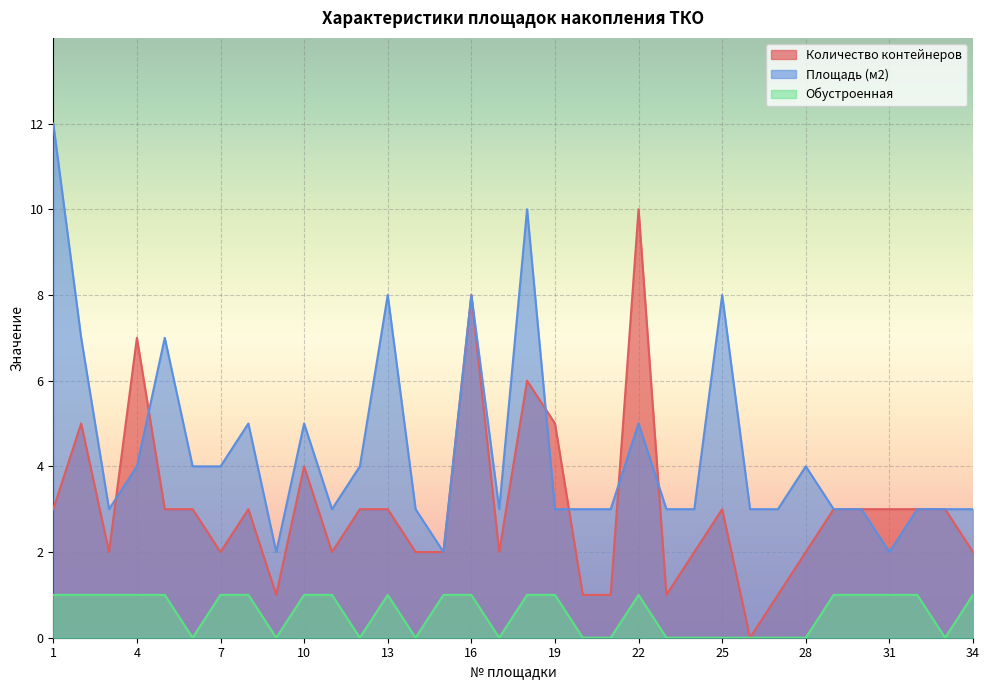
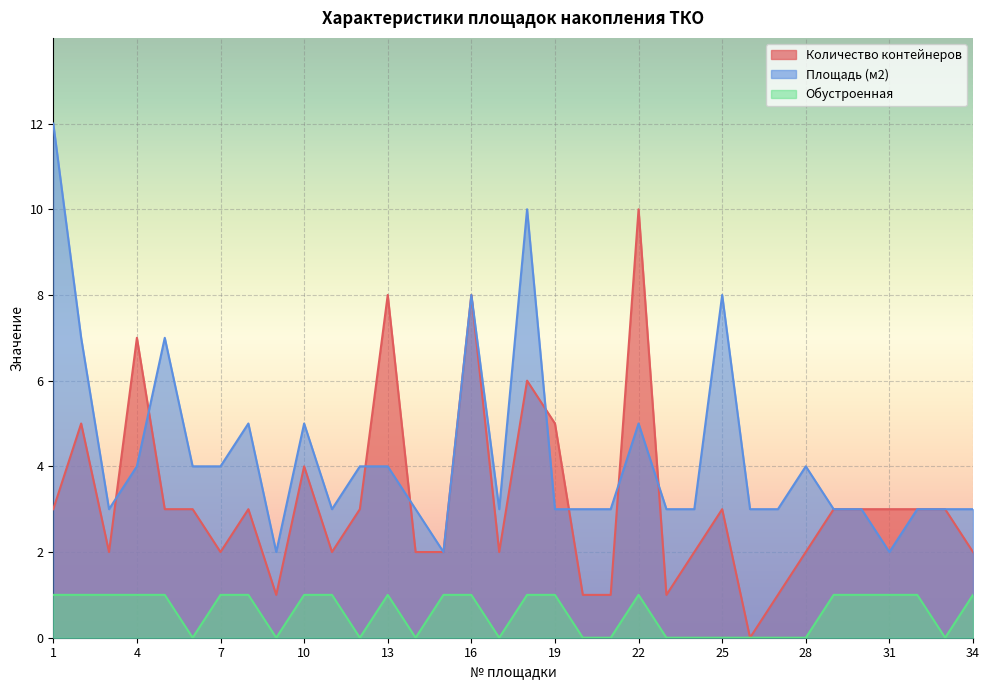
  {
    "Количество контейнеров": {
      "1": 3,
      "4": 7,
      "7": 2,
      "10": 4,
-     "13": 3,
+     "13": 8,
      "19": 5,
      "22": 10,
      "25": 3,
      "28": 2,
      "31": 3,
      "34": 2
    },
    "Площадь (м2)": {
      "1": 12,
      "4": 4,
      "7": 4,
      "10": 5,
-     "13": 8,
+     "13": 4,
      "19": 3,
      "22": 5,
      "25": 8,
      "28": 4,
      "31": 2,
      "34": 3
    },
    "Обустроенная": {
      "1": 1,
      "4": 1,
      "7": 1,
      "10": 1,
      "13": 1,
      "16": 1,
      "19": 1,
      "22": 1,
      "25": 0,
      "28": 0,
      "31": 1,
      "34": 1
    }
  }
